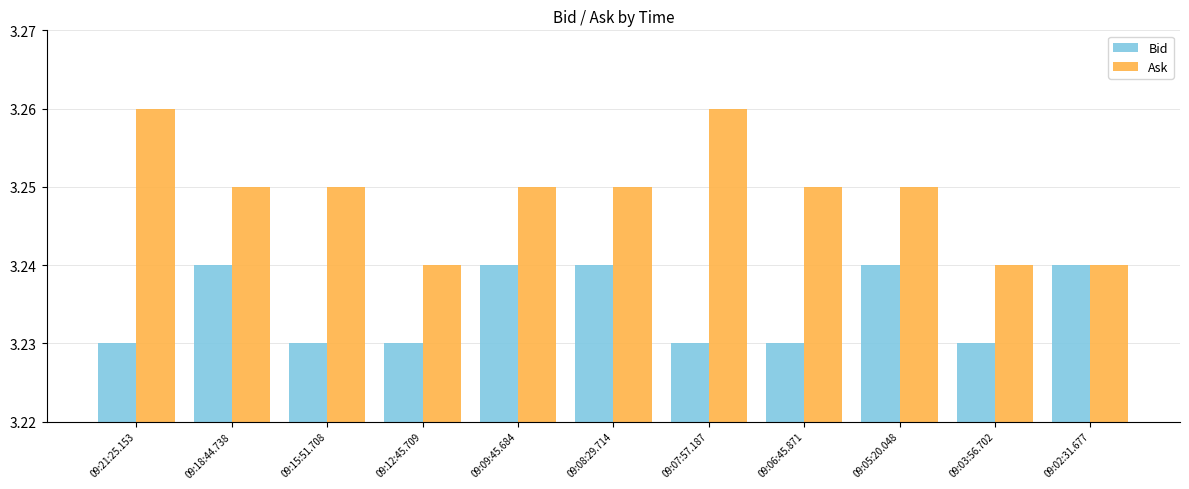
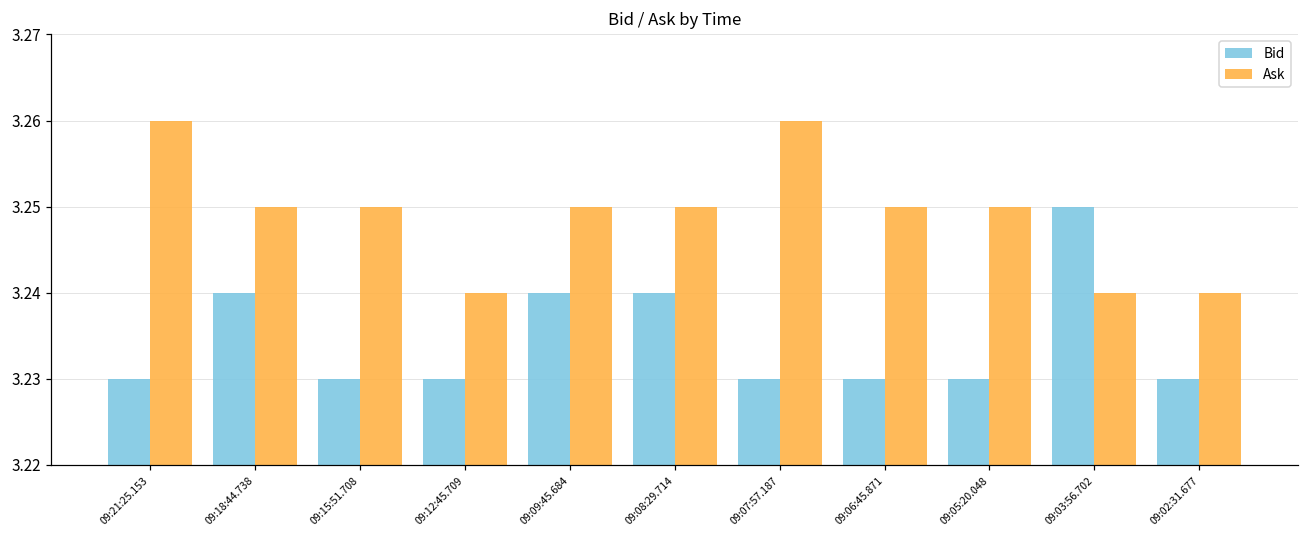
  {
    "Bid": {
      "09:21:25.153": 3.23,
      "09:18:44.738": 3.24,
      "09:15:51.708": 3.23,
      "09:12:45.709": 3.23,
      "09:09:45.684": 3.24,
      "09:08:29.714": 3.24,
      "09:07:57.187": 3.23,
      "09:06:45.871": 3.23,
-     "09:05:20.048": 3.24,
-     "09:03:56.702": 3.23,
-     "09:02:31.677": 3.24
+     "09:05:20.048": 3.23,
+     "09:03:56.702": 3.25,
+     "09:02:31.677": 3.23
    },
    "Ask": {
      "09:21:25.153": 3.26,
      "09:18:44.738": 3.25,
      "09:15:51.708": 3.25,
      "09:12:45.709": 3.24,
      "09:09:45.684": 3.25,
      "09:08:29.714": 3.25,
      "09:07:57.187": 3.26,
      "09:06:45.871": 3.25,
      "09:05:20.048": 3.25,
      "09:03:56.702": 3.24,
      "09:02:31.677": 3.24
    }
  }
